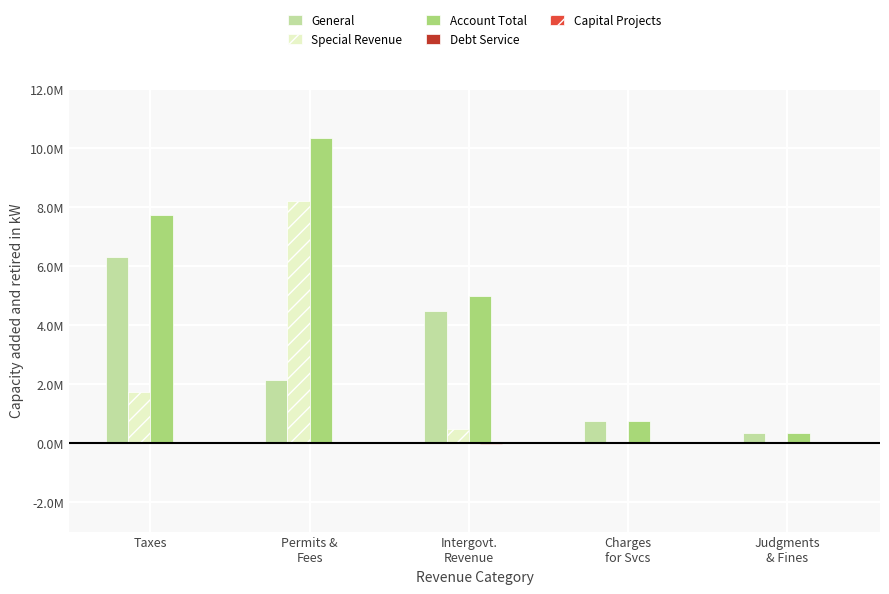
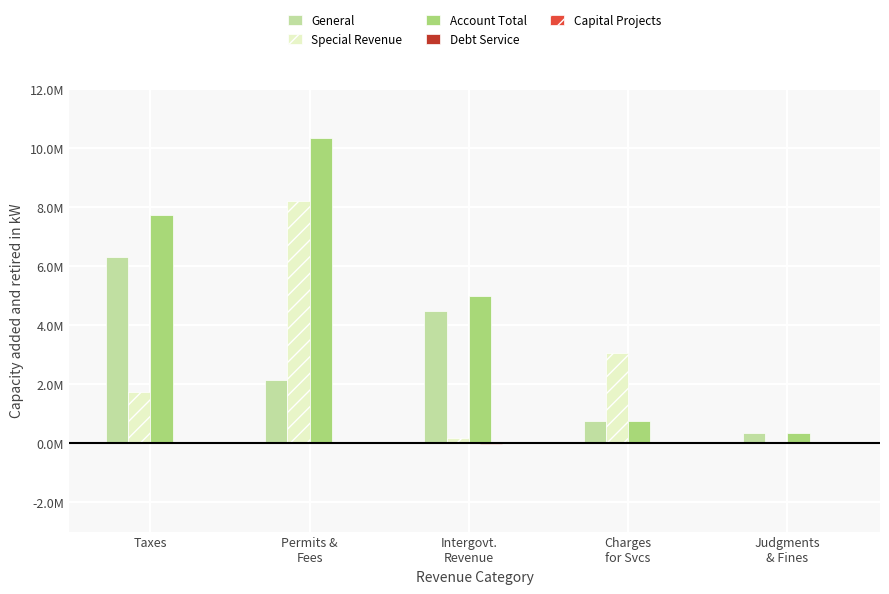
  {
    "Special Revenue": {
      "Taxes": 1700000,
      "Permits & Fees": 8200000,
-     "Intergovt. Revenue": 500000,
-     "Charges for Svcs": 0,
+     "Intergovt. Revenue": 200000,
+     "Charges for Svcs": 3100000,
      "Judgments & Fines": 0
    }
  }
